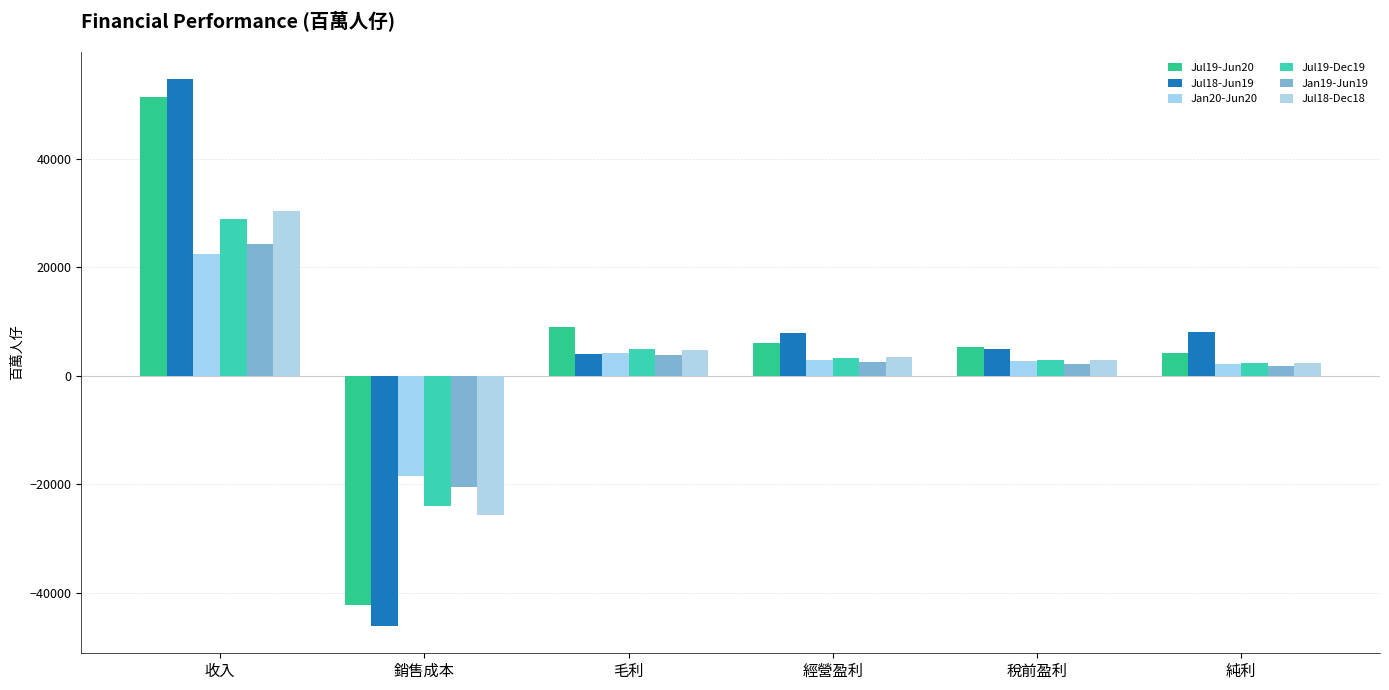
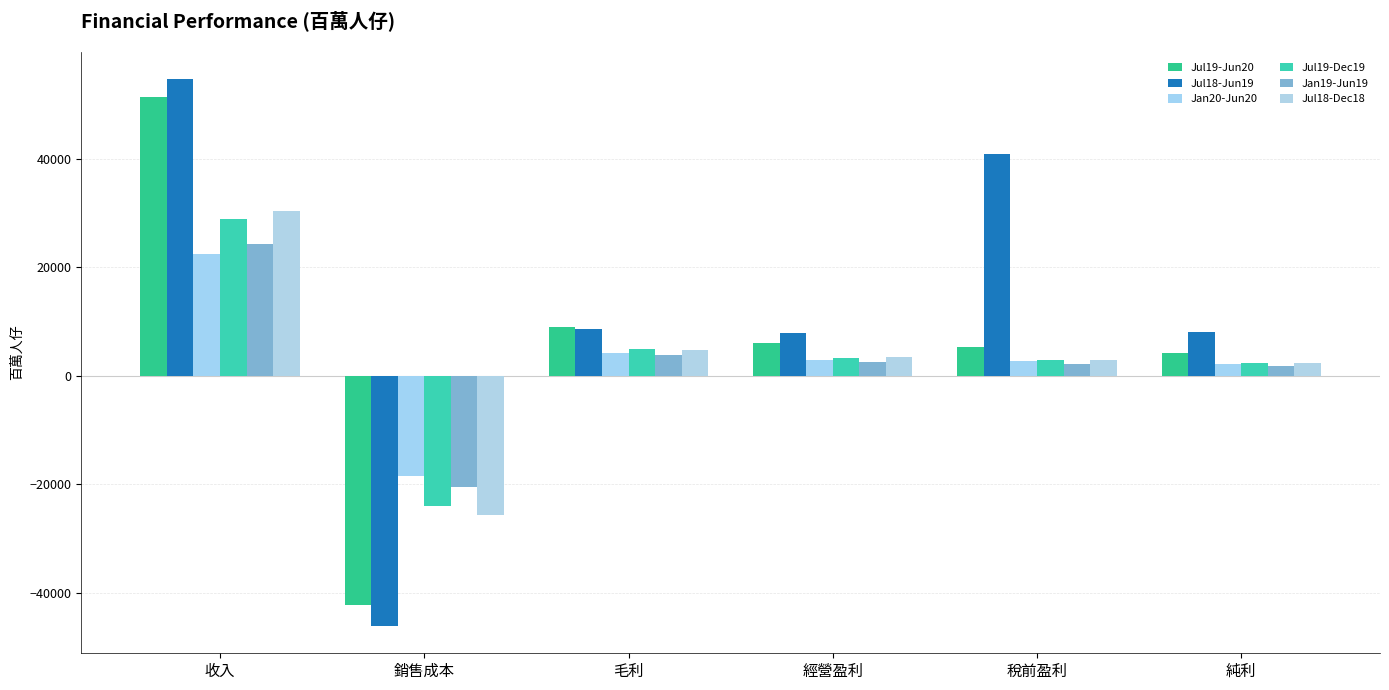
  {
    "Jul18-Jun19": {
      "收入": 55000,
      "銷售成本": -46000,
-     "毛利": 4000,
+     "毛利": 9000,
      "經營盈利": 8000,
-     "稅前盈利": 5000,
+     "稅前盈利": 41000,
      "純利": 8000
    }
  }
